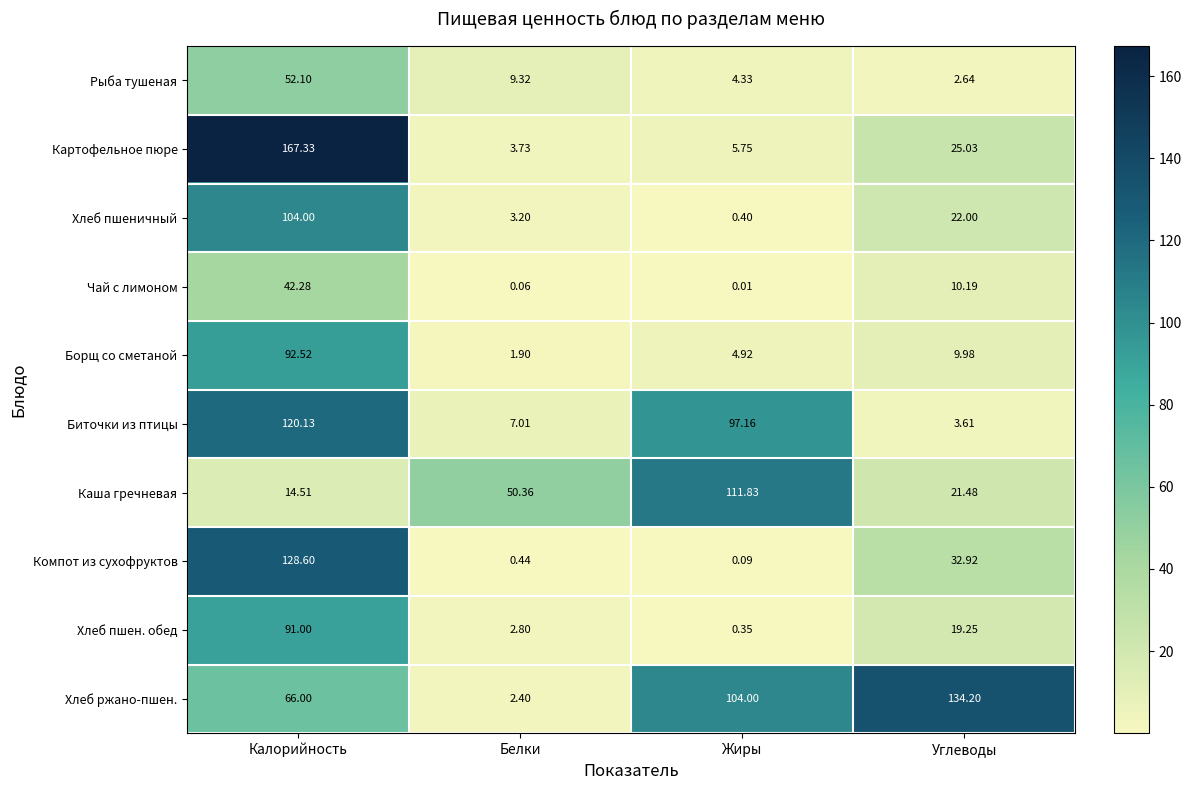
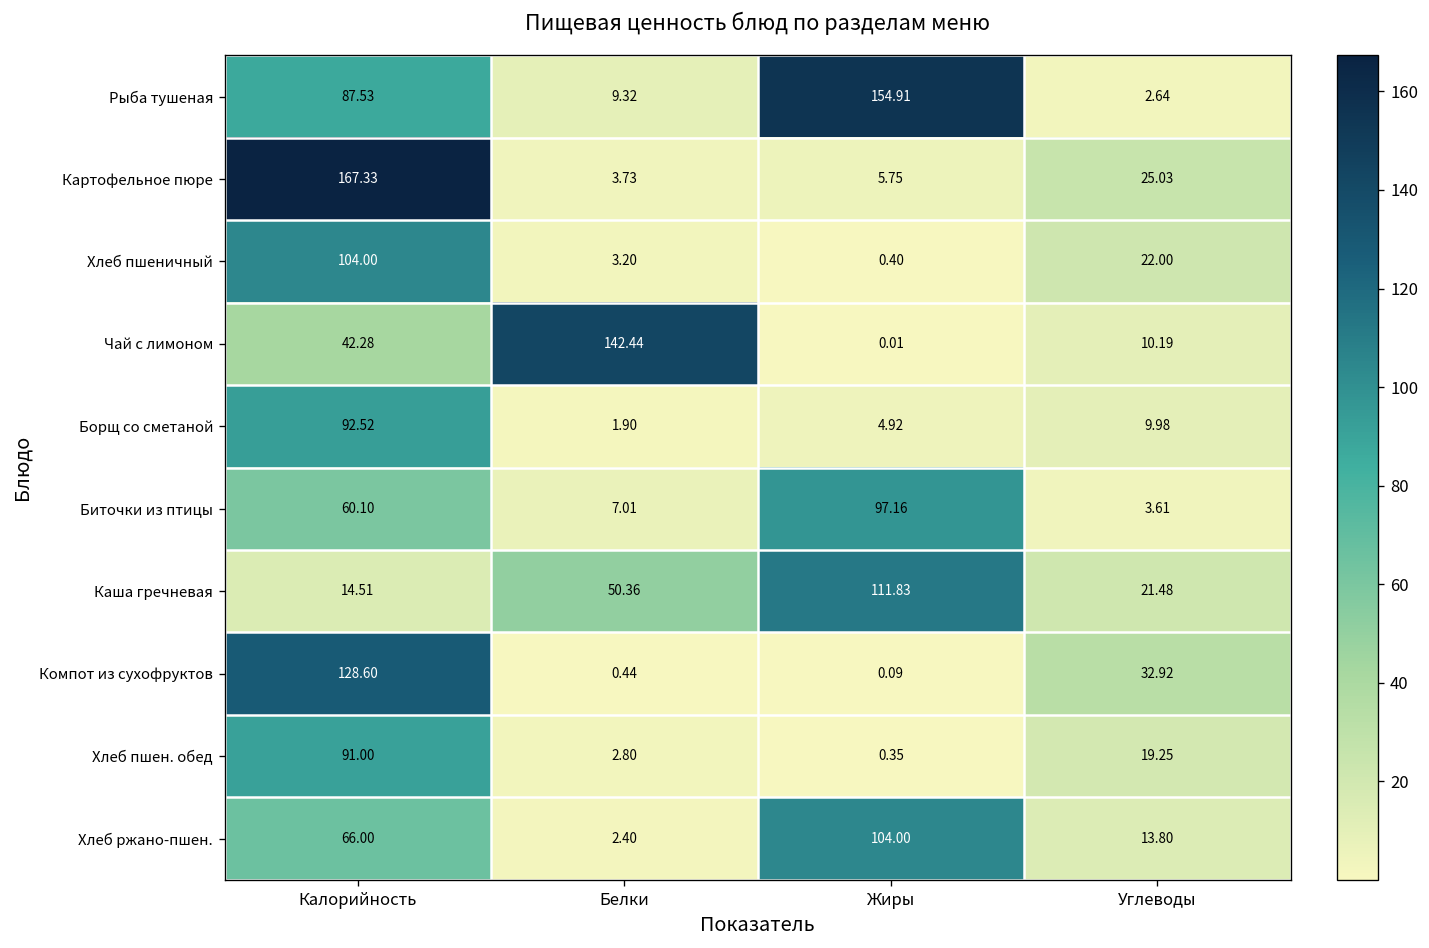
  {
    "Рыба тушеная": {
-     "Калорийность": 52.10,
+     "Калорийность": 87.53,
      "Белки": 9.32,
-     "Жиры": 4.33,
+     "Жиры": 154.91,
      "Углеводы": 2.64
    },
    "Картофельное пюре": {
      "Калорийность": 167.33,
      "Белки": 3.73,
      "Жиры": 5.75,
      "Углеводы": 25.03
    },
    "Хлеб пшеничный": {
      "Калорийность": 104.00,
      "Белки": 3.20,
      "Жиры": 0.40,
      "Углеводы": 22.00
    },
    "Чай с лимоном": {
      "Калорийность": 42.28,
-     "Белки": 0.06,
+     "Белки": 142.44,
      "Жиры": 0.01,
      "Углеводы": 10.19
    },
    "Борщ со сметаной": {
      "Калорийность": 92.52,
      "Белки": 1.90,
      "Жиры": 4.92,
      "Углеводы": 9.98
    },
    "Биточки из птицы": {
-     "Калорийность": 120.13,
+     "Калорийность": 60.10,
      "Белки": 7.01,
      "Жиры": 97.16,
      "Углеводы": 3.61
    },
    "Каша гречневая": {
      "Калорийность": 14.51,
      "Белки": 50.36,
      "Жиры": 111.83,
      "Углеводы": 21.48
    },
    "Компот из сухофруктов": {
      "Калорийность": 128.60,
      "Белки": 0.44,
      "Жиры": 0.09,
      "Углеводы": 32.92
    },
    "Хлеб пшен. обед": {
      "Калорийность": 91.00,
      "Белки": 2.80,
      "Жиры": 0.35,
      "Углеводы": 19.25
    },
    "Хлеб ржано-пшен.": {
      "Калорийность": 66.00,
      "Белки": 2.40,
      "Жиры": 104.00,
-     "Углеводы": 134.20
+     "Углеводы": 13.80
    }
  }
